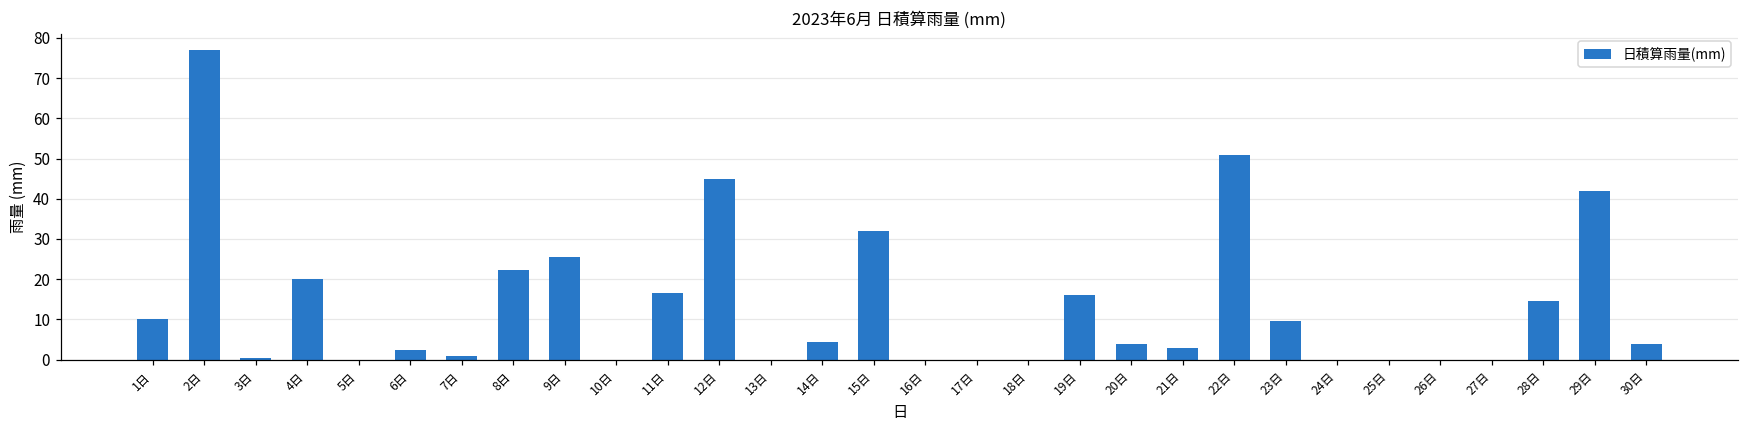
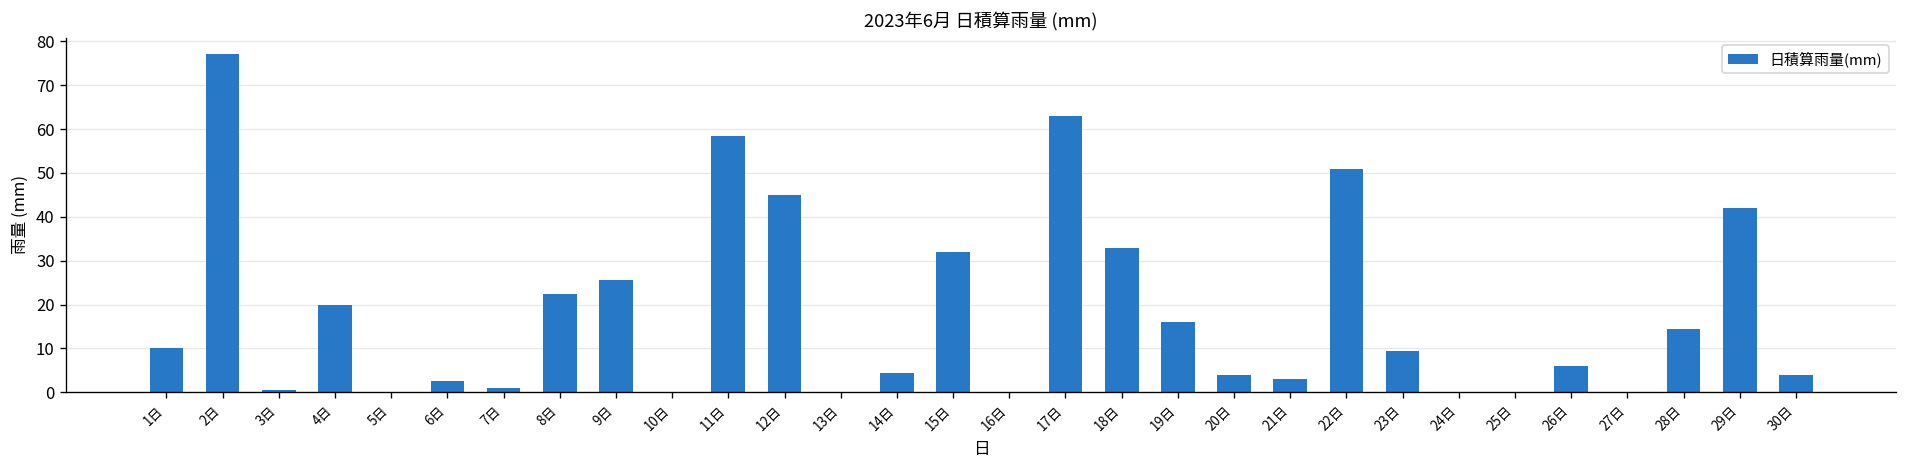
  {
    "1日": 10,
    "2日": 77,
    "4日": 20,
    "5日": 0,
    "6日": 3,
    "7日": 1,
    "8日": 22,
    "9日": 26,
    "10日": 0,
-   "11日": 17,
+   "11日": 58,
    "12日": 45,
    "13日": 0,
    "14日": 5,
    "15日": 32,
    "16日": 0,
-   "17日": 0,
-   "18日": 0,
+   "17日": 63,
+   "18日": 33,
    "19日": 16,
    "20日": 4,
    "21日": 3,
    "22日": 51,
    "23日": 10,
    "24日": 0,
    "25日": 0,
-   "26日": 0,
+   "26日": 6,
    "27日": 0,
    "28日": 15,
    "29日": 42,
    "30日": 4
  }
